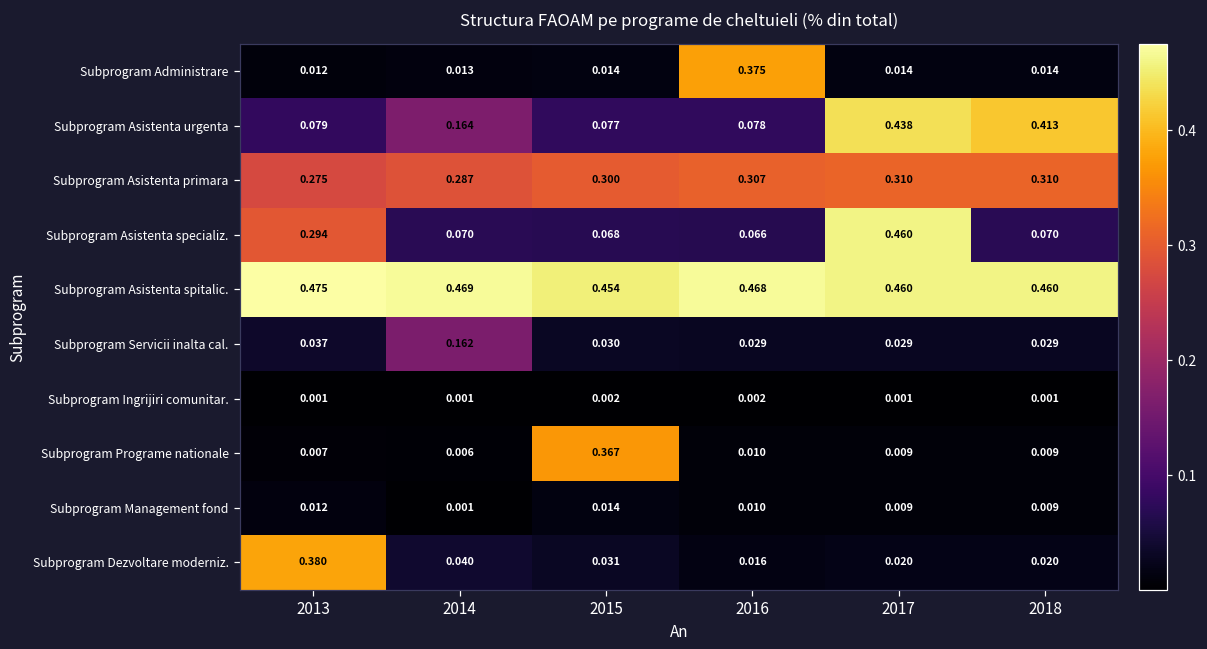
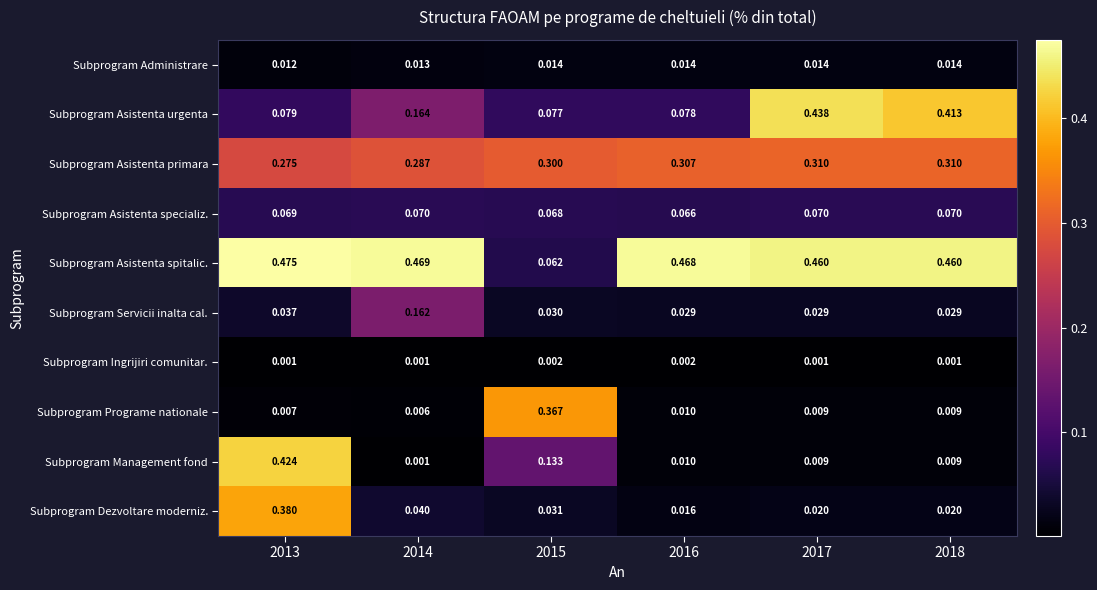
  {
    "Subprogram Administrare": {
      "2013": 0.012,
      "2014": 0.013,
      "2015": 0.014,
-     "2016": 0.375,
+     "2016": 0.014,
      "2017": 0.014,
      "2018": 0.014
    },
    "Subprogram Asistenta urgenta": {
      "2013": 0.079,
      "2014": 0.164,
      "2015": 0.077,
      "2016": 0.078,
      "2017": 0.438,
      "2018": 0.413
    },
    "Subprogram Asistenta primara": {
      "2013": 0.275,
      "2014": 0.287,
      "2015": 0.300,
      "2016": 0.307,
      "2017": 0.310,
      "2018": 0.310
    },
    "Subprogram Asistenta specializ.": {
-     "2013": 0.294,
+     "2013": 0.069,
      "2014": 0.070,
      "2015": 0.068,
      "2016": 0.066,
-     "2017": 0.460,
+     "2017": 0.070,
      "2018": 0.070
    },
    "Subprogram Asistenta spitalic.": {
      "2013": 0.475,
      "2014": 0.469,
-     "2015": 0.454,
+     "2015": 0.062,
      "2016": 0.468,
      "2017": 0.460,
      "2018": 0.460
    },
    "Subprogram Servicii inalta cal.": {
      "2013": 0.037,
      "2014": 0.162,
      "2015": 0.030,
      "2016": 0.029,
      "2017": 0.029,
      "2018": 0.029
    },
    "Subprogram Ingrijiri comunitar.": {
      "2013": 0.001,
      "2014": 0.001,
      "2015": 0.002,
      "2016": 0.002,
      "2017": 0.001,
      "2018": 0.001
    },
    "Subprogram Programe nationale": {
      "2013": 0.007,
      "2014": 0.006,
      "2015": 0.367,
      "2016": 0.010,
      "2017": 0.009,
      "2018": 0.009
    },
    "Subprogram Management fond": {
-     "2013": 0.012,
+     "2013": 0.424,
      "2014": 0.001,
-     "2015": 0.014,
+     "2015": 0.133,
      "2016": 0.010,
      "2017": 0.009,
      "2018": 0.009
    },
    "Subprogram Dezvoltare moderniz.": {
      "2013": 0.380,
      "2014": 0.040,
      "2015": 0.031,
      "2016": 0.016,
      "2017": 0.020,
      "2018": 0.020
    }
  }
